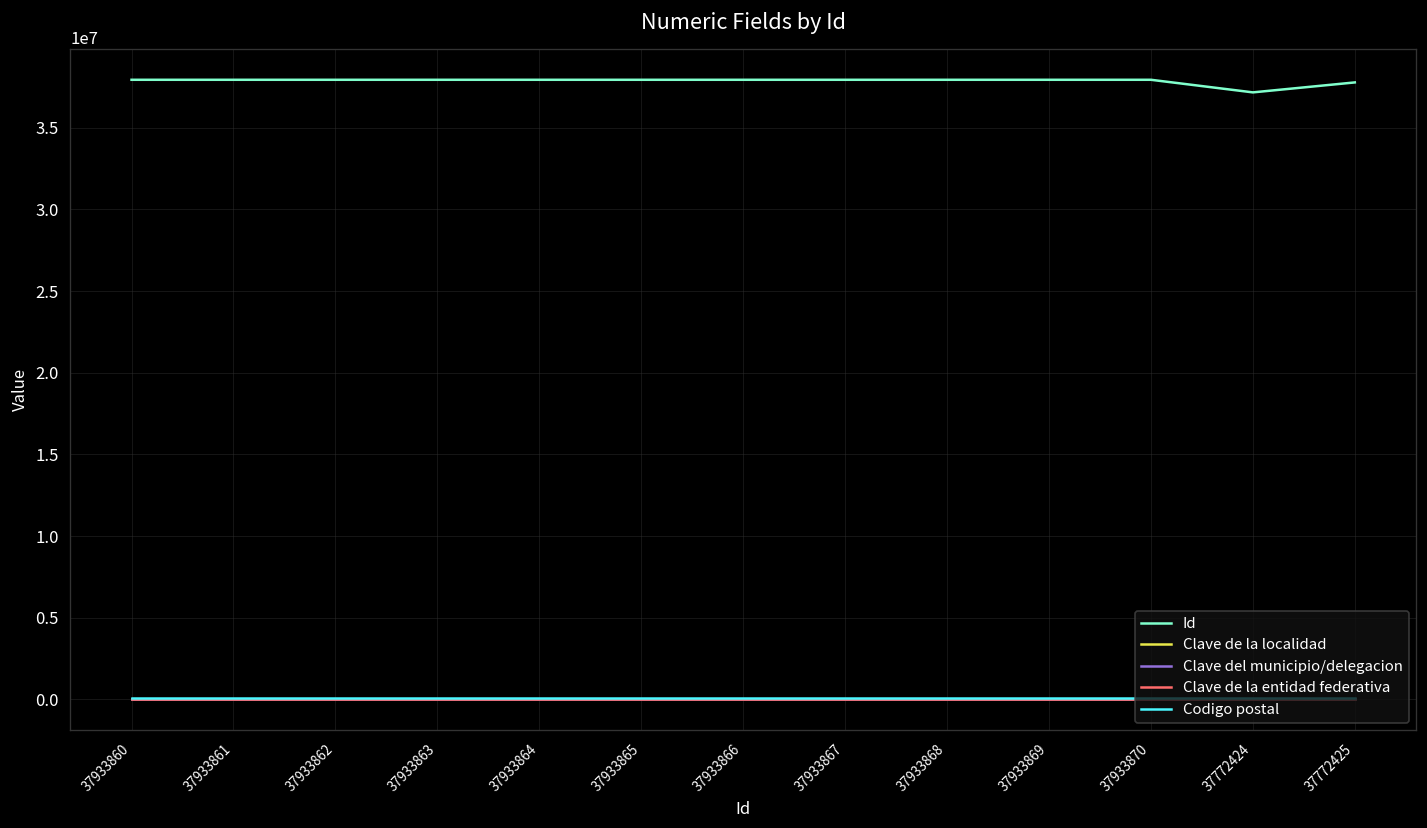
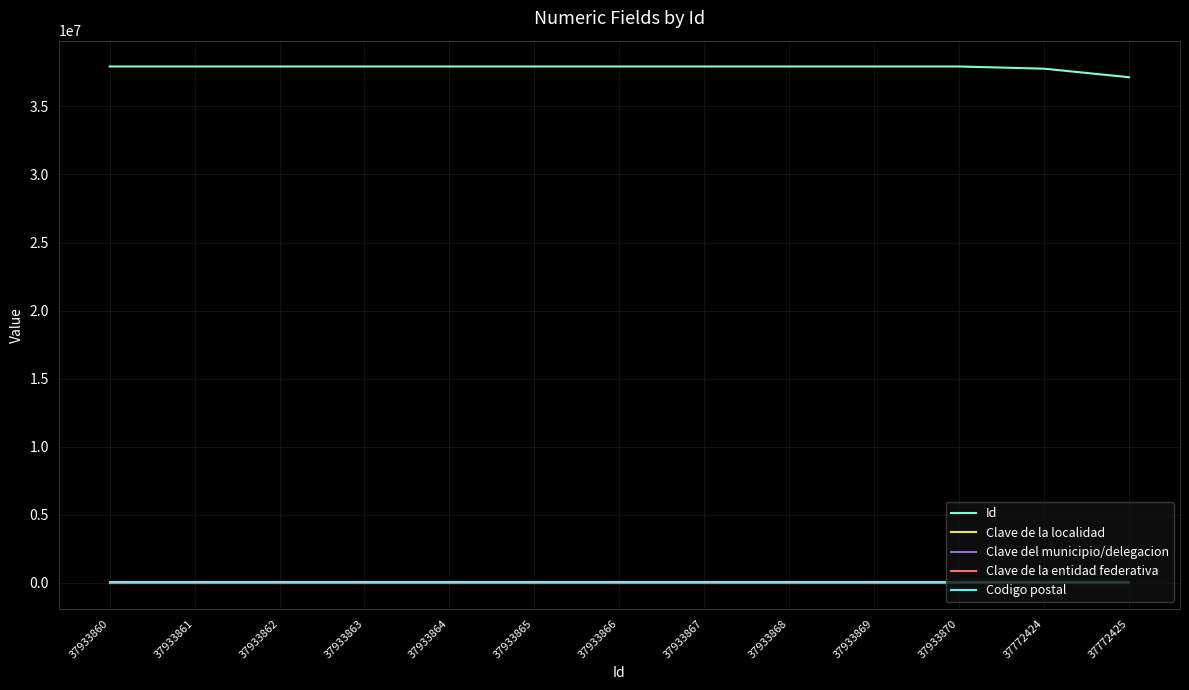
  {
    "Id": {
      "37933860": 37900000,
      "37933861": 37900000,
      "37933862": 37900000,
      "37933863": 37900000,
      "37933864": 37900000,
      "37933865": 37900000,
      "37933866": 37900000,
      "37933867": 37900000,
      "37933868": 37900000,
      "37933869": 37900000,
      "37933870": 37900000,
-     "37772424": 37200000,
-     "37772425": 37800000
+     "37772424": 37800000,
+     "37772425": 37100000
    }
  }
